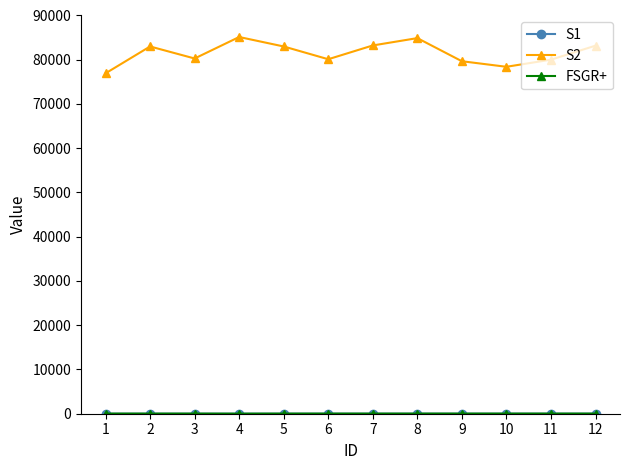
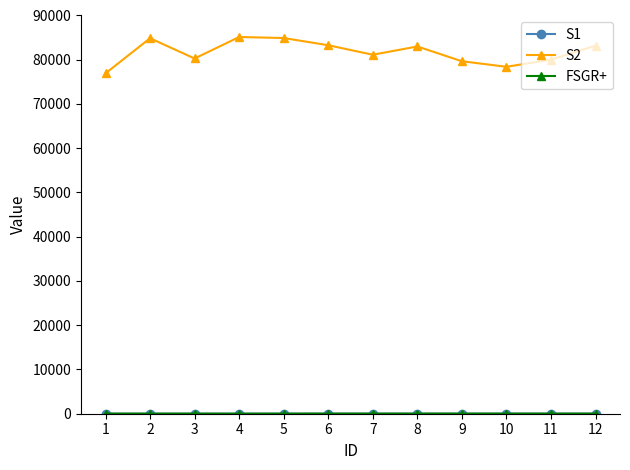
  {
    "FSGR+": {
      "1": 0,
      "2": 0,
      "3": 0,
      "4": 0,
      "5": 0,
      "6": 0,
      "7": 0,
      "8": 0,
      "9": 0,
      "10": 0,
      "11": 0,
      "12": 0
    },
    "S2": {
      "1": 77000,
-     "2": 83000,
+     "2": 85000,
      "3": 80000,
      "4": 85000,
-     "5": 83000,
-     "6": 80000,
-     "7": 83000,
-     "8": 85000,
+     "5": 85000,
+     "6": 83000,
+     "7": 81000,
+     "8": 83000,
      "9": 80000,
      "10": 78000
    }
  }
